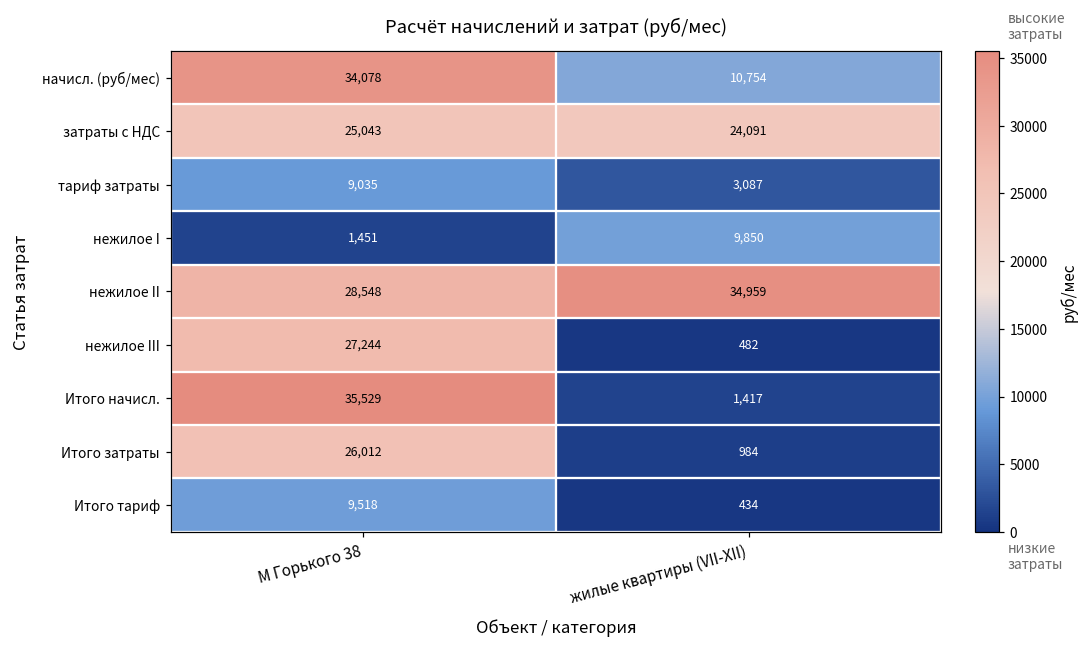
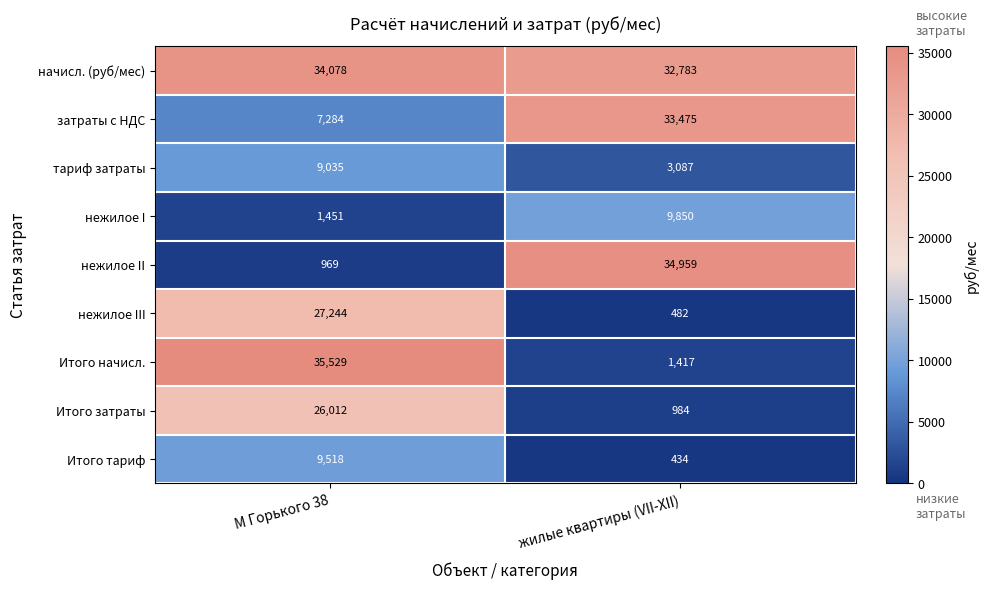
  {
    "начисл. (руб/мес)": {
      "М Горького 38": "34,078",
-     "жилые квартиры (VII-XII)": "10,754"
+     "жилые квартиры (VII-XII)": "32,783"
    },
    "затраты с НДС": {
-     "М Горького 38": "25,043",
-     "жилые квартиры (VII-XII)": "24,091"
+     "М Горького 38": "7,284",
+     "жилые квартиры (VII-XII)": "33,475"
    },
    "тариф затраты": {
      "М Горького 38": "9,035",
      "жилые квартиры (VII-XII)": "3,087"
    },
    "нежилое I": {
      "М Горького 38": "1,451",
      "жилые квартиры (VII-XII)": "9,850"
    },
    "нежилое II": {
-     "М Горького 38": "28,548",
+     "М Горького 38": "969",
      "жилые квартиры (VII-XII)": "34,959"
    },
    "нежилое III": {
      "М Горького 38": "27,244",
      "жилые квартиры (VII-XII)": "482"
    },
    "Итого начисл.": {
      "М Горького 38": "35,529",
      "жилые квартиры (VII-XII)": "1,417"
    },
    "Итого затраты": {
      "М Горького 38": "26,012",
      "жилые квартиры (VII-XII)": "984"
    },
    "Итого тариф": {
      "М Горького 38": "9,518",
      "жилые квартиры (VII-XII)": "434"
    }
  }
